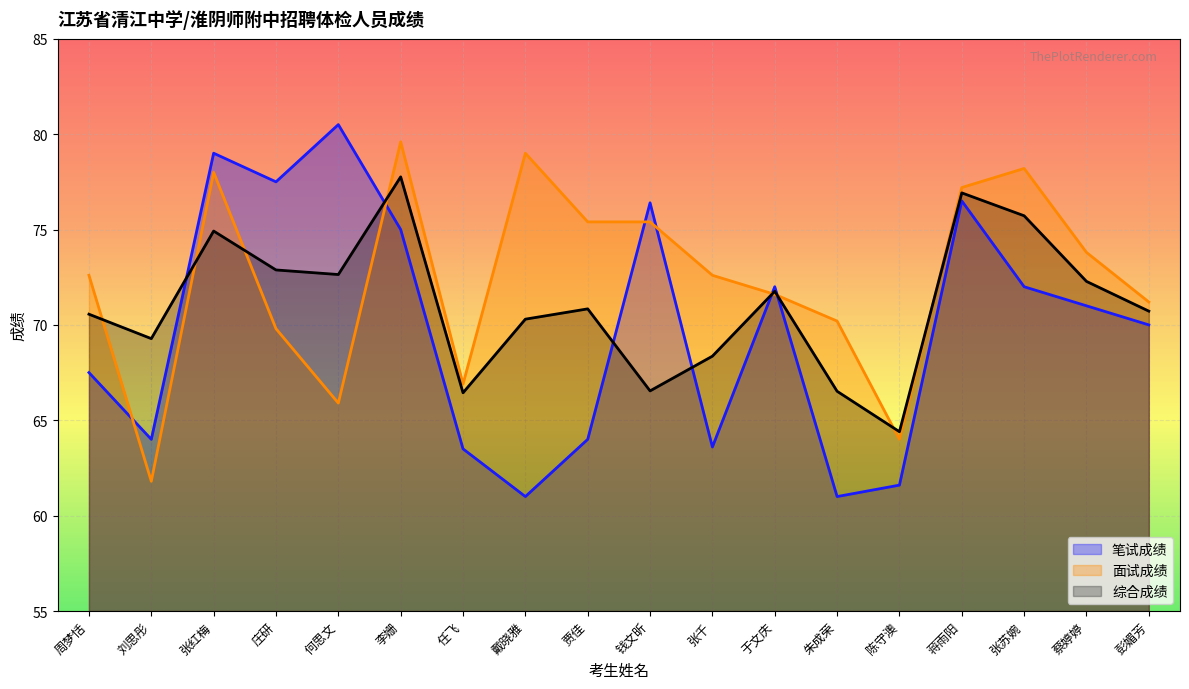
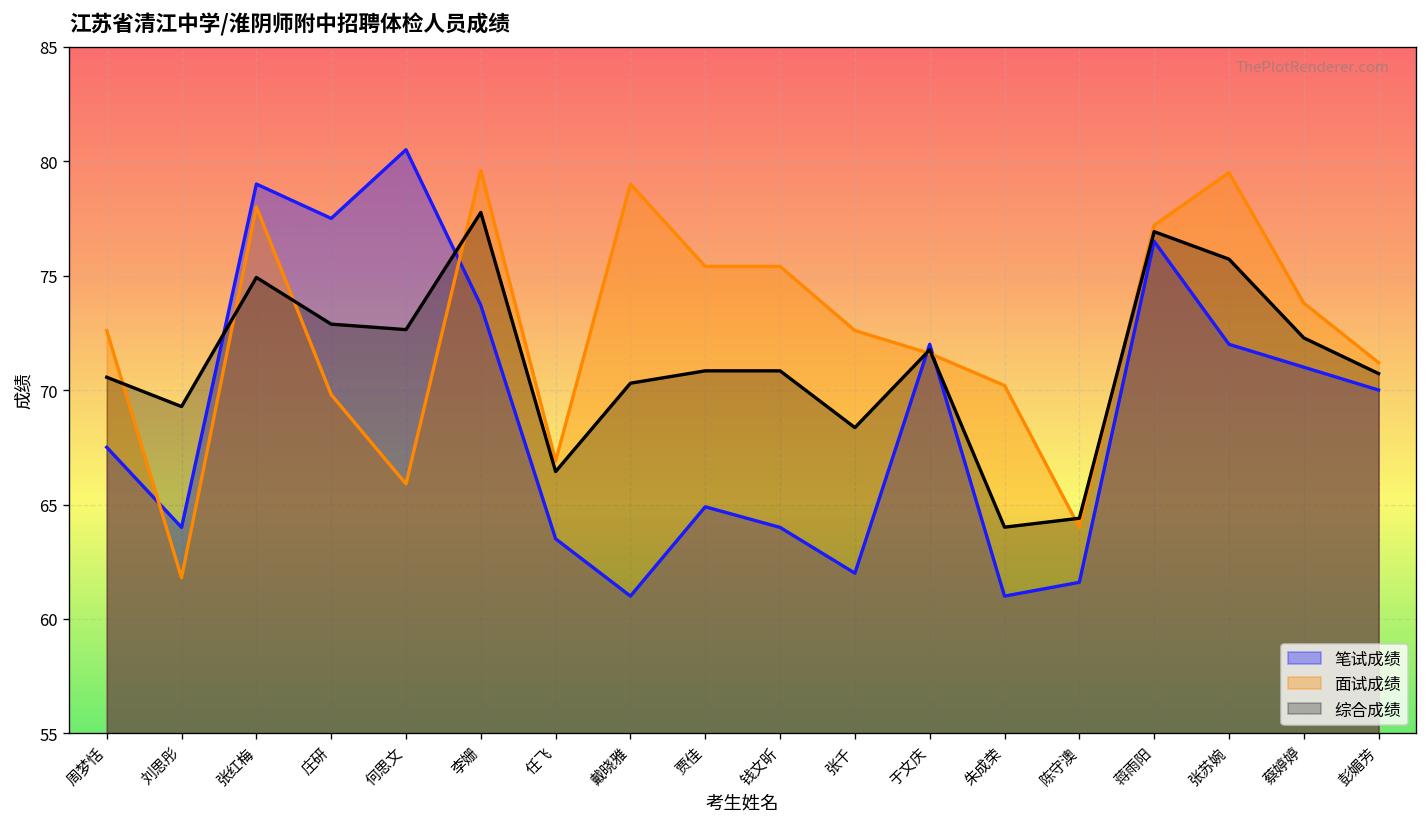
  {
    "笔试成绩": {
      "周梦恬": 67.5,
      "刘思彤": 64.0,
      "张红梅": 79.0,
      "庄研": 77.5,
      "何思文": 80.5,
-     "李姗": 75.0,
+     "李姗": 73.7,
      "任飞": 63.5,
      "戴晓雅": 61.0,
-     "贾佳": 64.0,
-     "钱文昕": 76.4,
-     "张千": 63.6,
+     "贾佳": 64.9,
+     "钱文昕": 64.0,
+     "张千": 62.0,
      "于文庆": 72.0,
      "朱成荣": 61.0,
      "陈守澳": 61.6,
      "蒋雨阳": 76.5,
      "张苏婉": 72.0,
      "蔡婷婷": 71.0,
      "彭媚芳": 70.0
    },
    "面试成绩": {
      "周梦恬": 72.6,
      "刘思彤": 61.8,
      "张红梅": 78.0,
      "庄研": 69.8,
      "何思文": 65.9,
      "李姗": 79.6,
      "任飞": 66.9,
      "戴晓雅": 79.0,
      "贾佳": 75.4,
      "钱文昕": 75.4,
      "张千": 72.6,
      "于文庆": 71.6,
      "朱成荣": 70.2,
      "陈守澳": 64.0,
      "蒋雨阳": 77.2,
-     "张苏婉": 78.2,
+     "张苏婉": 79.5,
      "蔡婷婷": 73.8,
      "彭媚芳": 71.2
    },
    "综合成绩": {
      "周梦恬": 70.6,
      "刘思彤": 69.3,
      "张红梅": 74.9,
      "庄研": 72.9,
      "何思文": 72.6,
      "李姗": 77.8,
      "任飞": 66.4,
      "戴晓雅": 70.3,
      "贾佳": 70.8,
-     "钱文昕": 66.5,
+     "钱文昕": 70.8,
      "张千": 68.4,
      "于文庆": 71.8,
-     "朱成荣": 66.5,
+     "朱成荣": 64.0,
      "陈守澳": 64.4,
      "蒋雨阳": 76.9,
      "张苏婉": 75.7,
      "蔡婷婷": 72.3,
      "彭媚芳": 70.7
    }
  }
